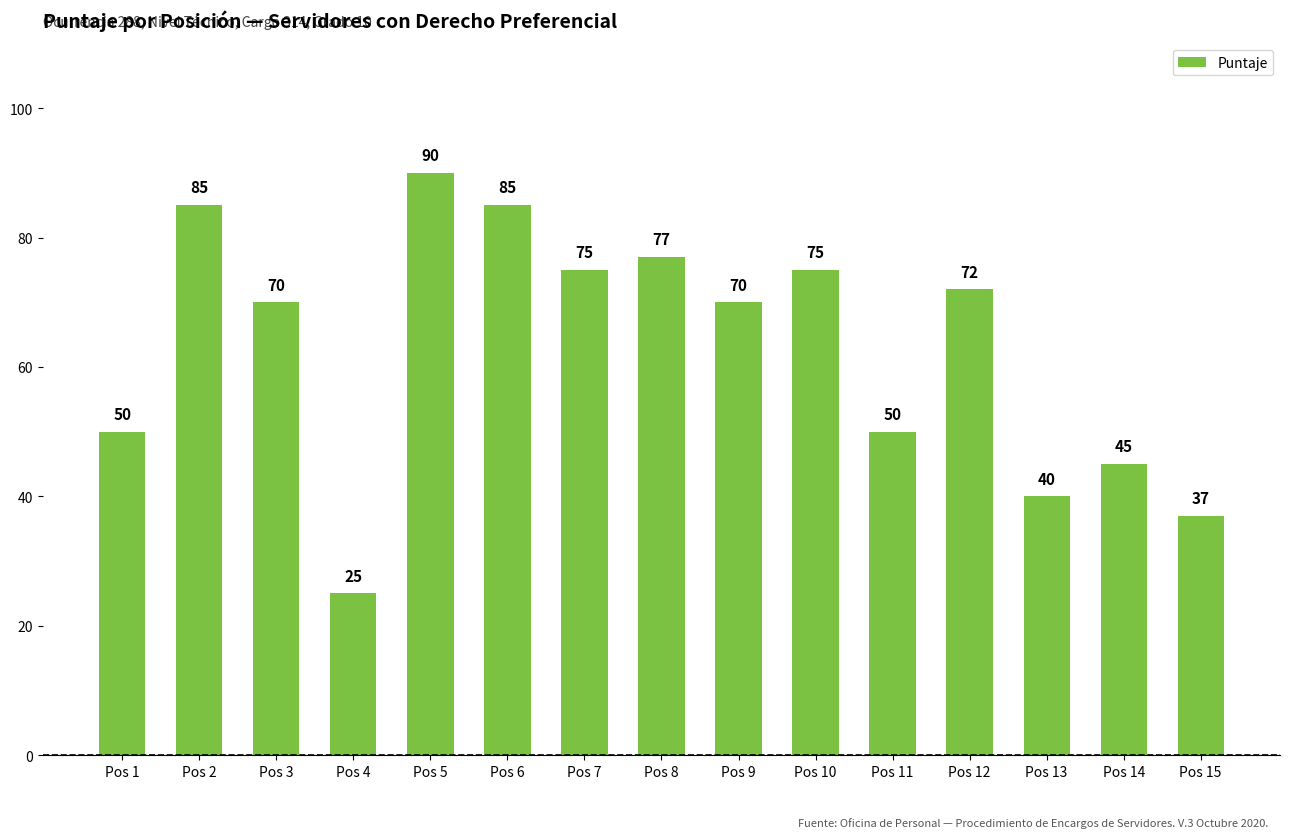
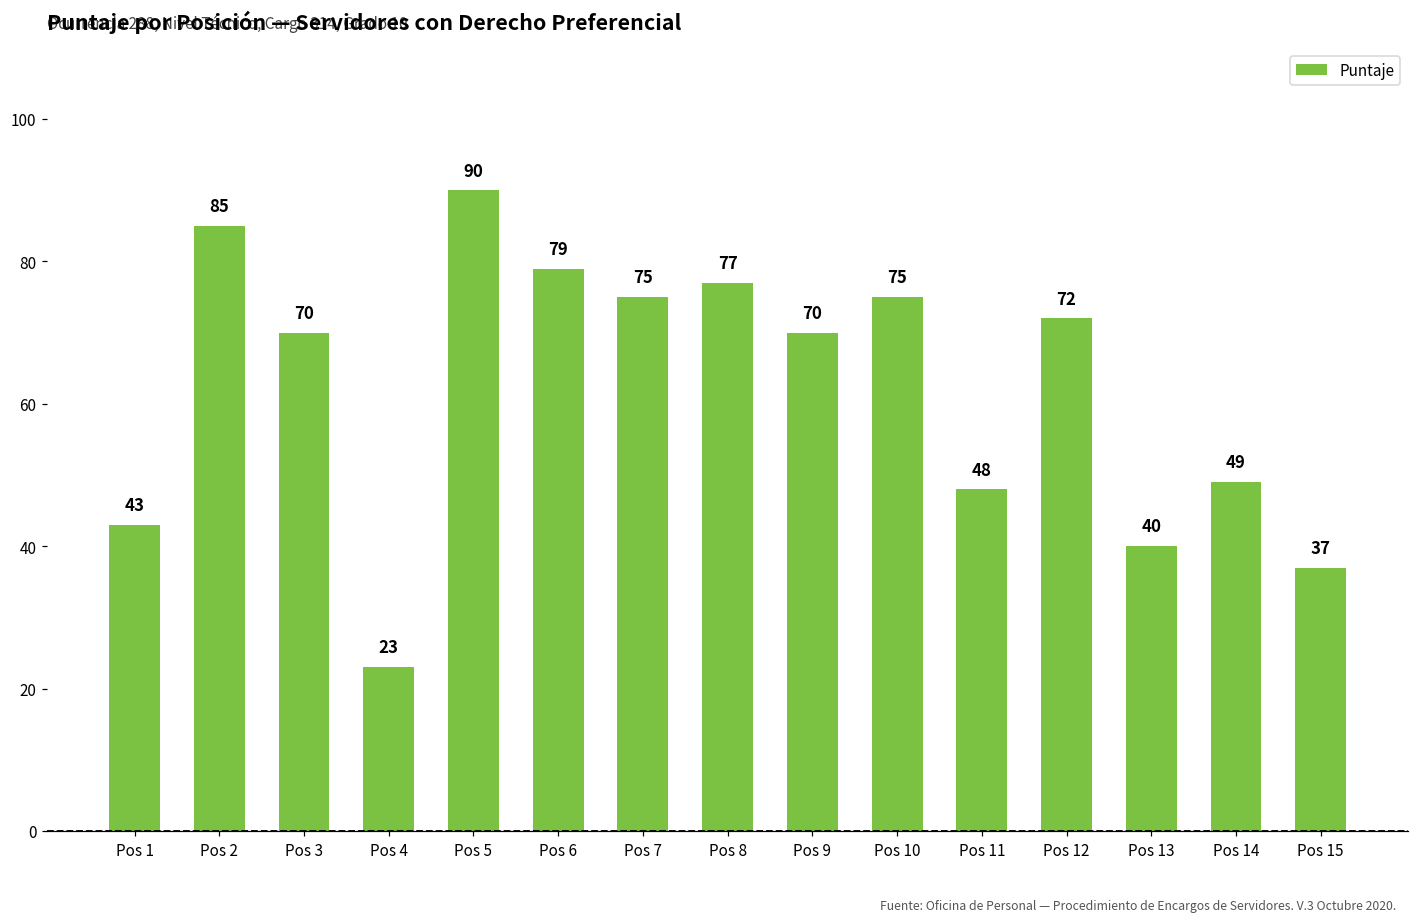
  {
-   "Pos 1": 50,
+   "Pos 1": 43,
    "Pos 2": 85,
    "Pos 3": 70,
-   "Pos 4": 25,
+   "Pos 4": 23,
    "Pos 5": 90,
-   "Pos 6": 85,
+   "Pos 6": 79,
    "Pos 7": 75,
    "Pos 8": 77,
    "Pos 9": 70,
    "Pos 10": 75,
-   "Pos 11": 50,
+   "Pos 11": 48,
    "Pos 12": 72,
    "Pos 13": 40,
-   "Pos 14": 45,
+   "Pos 14": 49,
    "Pos 15": 37
  }
